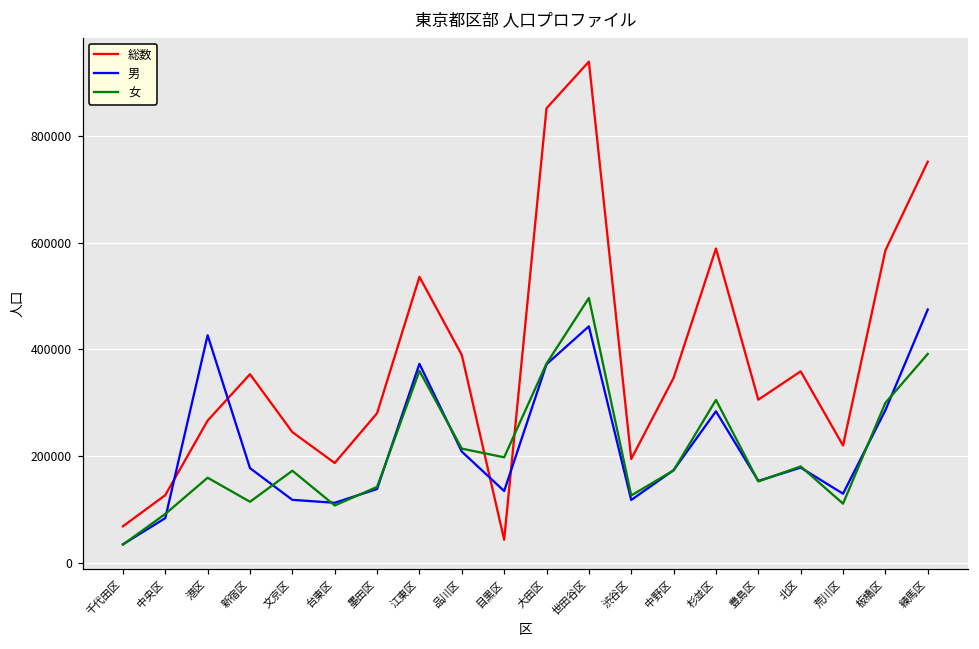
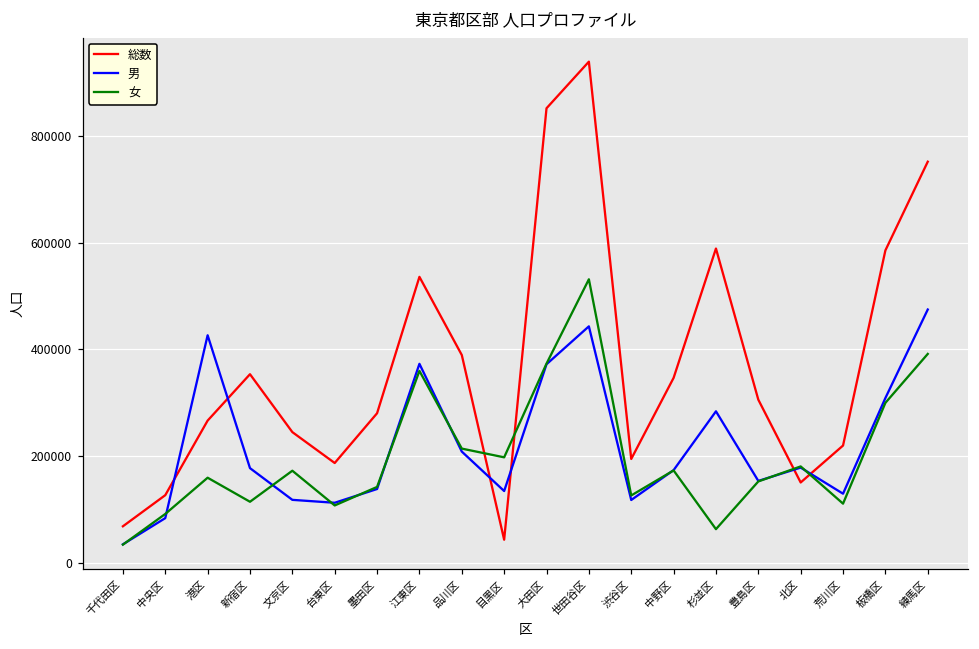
  {
    "総数": {
      "千代田区": 70000,
      "中央区": 130000,
      "港区": 270000,
      "新宿区": 350000,
      "文京区": 240000,
      "台東区": 190000,
      "墨田区": 280000,
      "江東区": 540000,
      "品川区": 390000,
      "目黒区": 40000,
      "大田区": 850000,
      "世田谷区": 940000,
      "渋谷区": 190000,
      "中野区": 350000,
      "杉並区": 590000,
      "豊島区": 310000,
-     "北区": 360000,
+     "北区": 150000,
      "荒川区": 220000,
      "板橋区": 590000,
      "練馬区": 750000
    },
    "男": {
      "中央区": 80000,
      "港区": 430000,
      "新宿区": 180000,
      "文京区": 120000,
      "江東区": 370000,
      "品川区": 210000,
      "目黒区": 130000,
      "世田谷区": 440000,
      "渋谷区": 120000,
      "杉並区": 280000,
      "荒川区": 130000,
-     "板橋区": 290000,
+     "板橋区": 310000,
      "練馬区": 470000
    },
    "女": {
      "中央区": 90000,
      "港区": 160000,
      "新宿区": 110000,
      "文京区": 170000,
      "江東区": 360000,
      "品川区": 210000,
      "目黒区": 200000,
-     "世田谷区": 500000,
+     "世田谷区": 530000,
      "渋谷区": 130000,
-     "杉並区": 310000,
+     "杉並区": 60000,
      "荒川区": 110000,
      "板橋区": 300000,
      "練馬区": 390000
    }
  }
